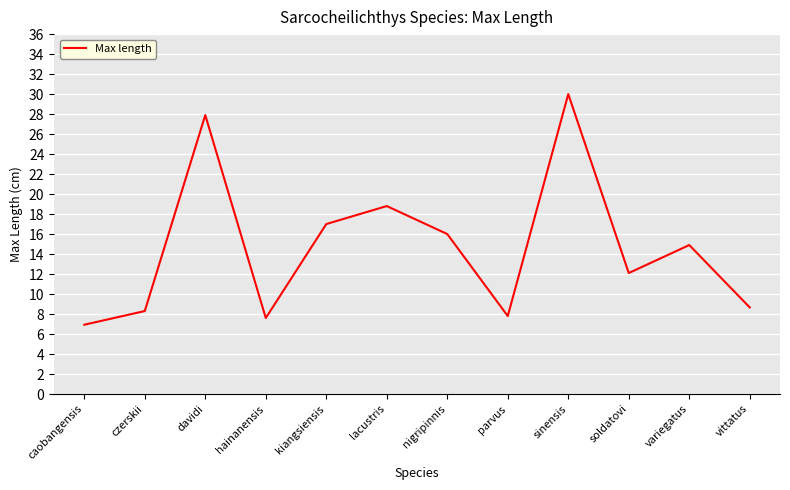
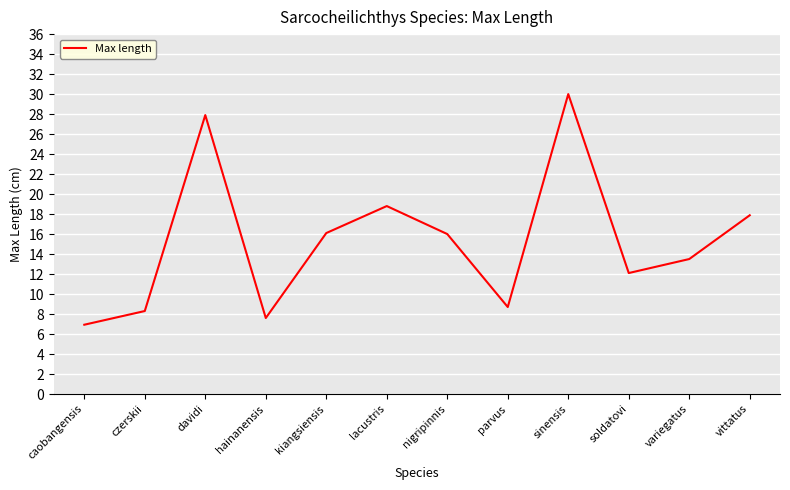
  {
    "caobangensis": 7,
    "czerskii": 8,
    "davidi": 28,
    "hainanensis": 8,
-   "kiangsiensis": 17,
+   "kiangsiensis": 16,
    "lacustris": 19,
    "nigripinnis": 16,
-   "parvus": 8,
+   "parvus": 9,
    "sinensis": 30,
    "soldatovi": 12,
-   "variegatus": 15,
-   "vittatus": 9
+   "variegatus": 14,
+   "vittatus": 18
  }
